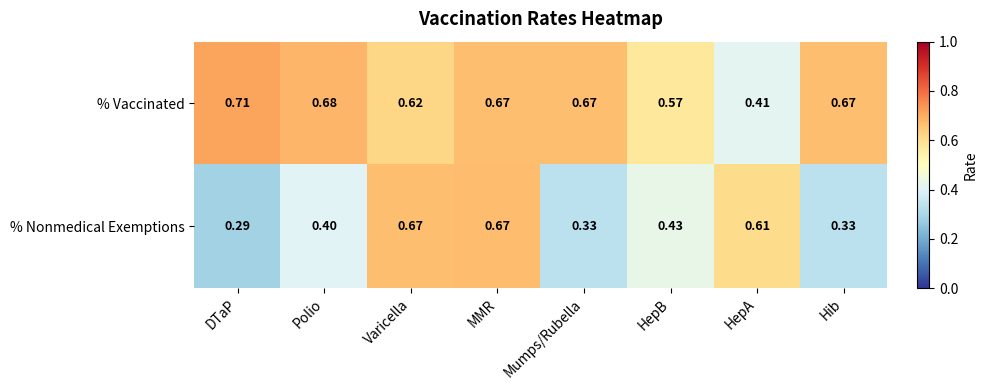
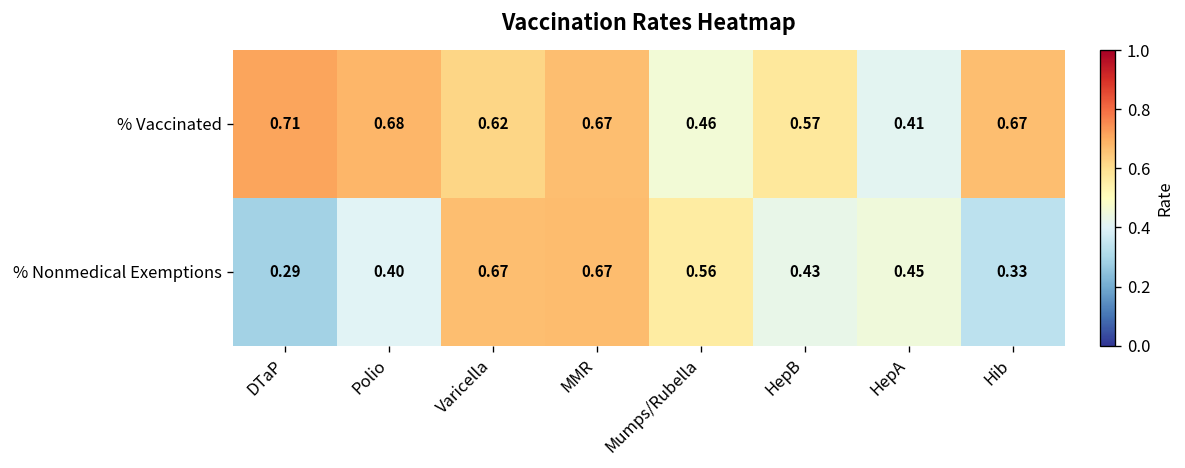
  {
    "% Vaccinated": {
      "DTaP": 0.71,
      "Polio": 0.68,
      "Varicella": 0.62,
      "MMR": 0.67,
-     "Mumps/Rubella": 0.67,
+     "Mumps/Rubella": 0.46,
      "HepB": 0.57,
      "HepA": 0.41,
      "Hib": 0.67
    },
    "% Nonmedical Exemptions": {
      "DTaP": 0.29,
      "Polio": 0.40,
      "Varicella": 0.67,
      "MMR": 0.67,
-     "Mumps/Rubella": 0.33,
+     "Mumps/Rubella": 0.56,
      "HepB": 0.43,
-     "HepA": 0.61,
+     "HepA": 0.45,
      "Hib": 0.33
    }
  }
